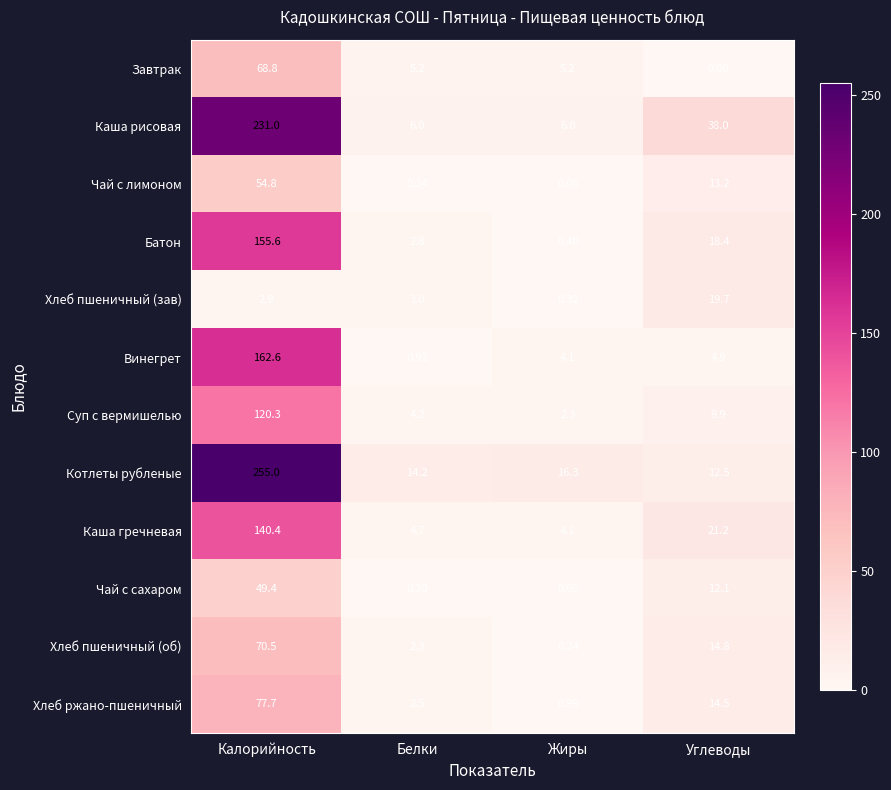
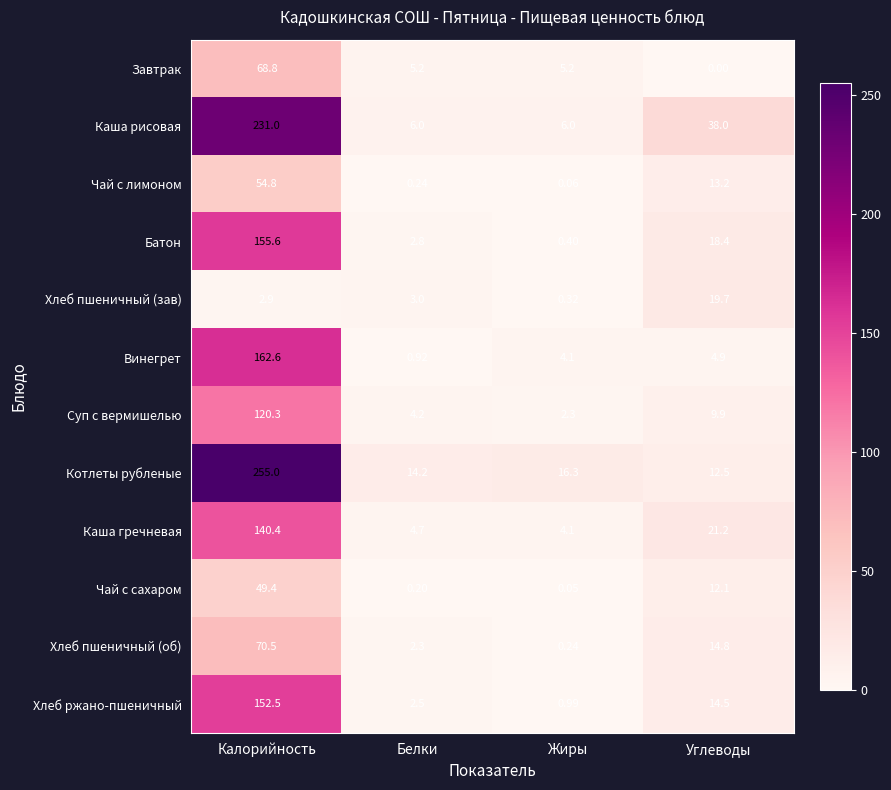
  {
    "Завтрак": {
      "Калорийность": 68.8
    },
    "Каша рисовая": {
      "Калорийность": 231.0
    },
    "Чай с лимоном": {
      "Калорийность": 54.8
    },
    "Батон": {
      "Калорийность": 155.6
    },
    "Винегрет": {
      "Калорийность": 162.6
    },
    "Суп с вермишелью": {
      "Калорийность": 120.3
    },
    "Котлеты рубленые": {
      "Калорийность": 255.0
    },
    "Каша гречневая": {
      "Калорийность": 140.4
    },
    "Чай с сахаром": {
      "Калорийность": 49.4
    },
    "Хлеб пшеничный (об)": {
      "Калорийность": 70.5
    },
    "Хлеб ржано-пшеничный": {
-     "Калорийность": 77.7
+     "Калорийность": 152.5
    }
  }
